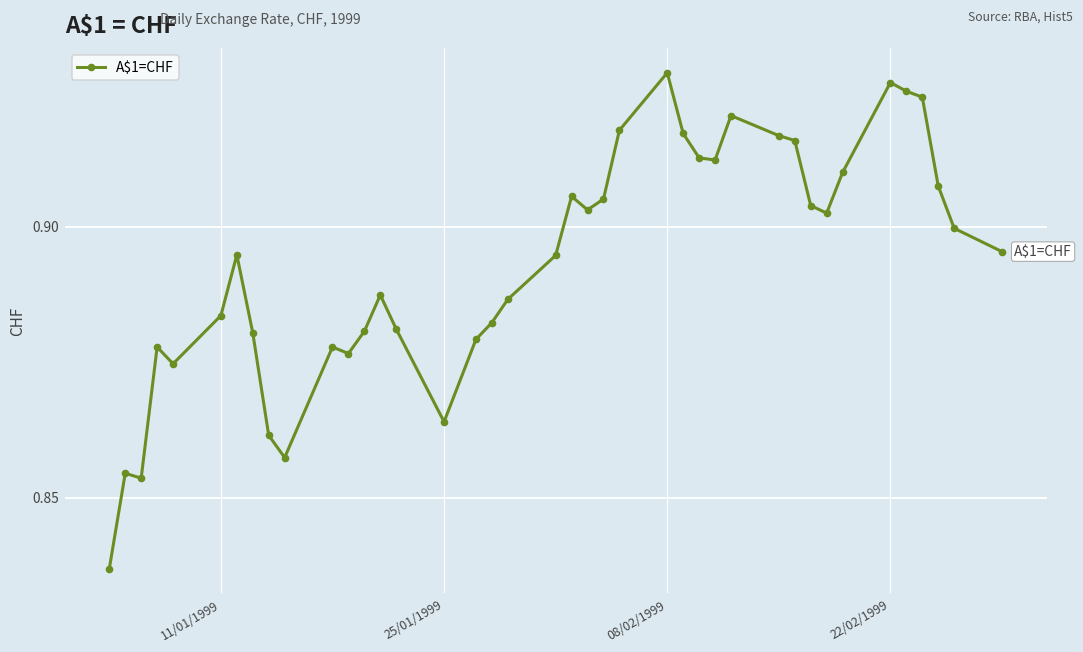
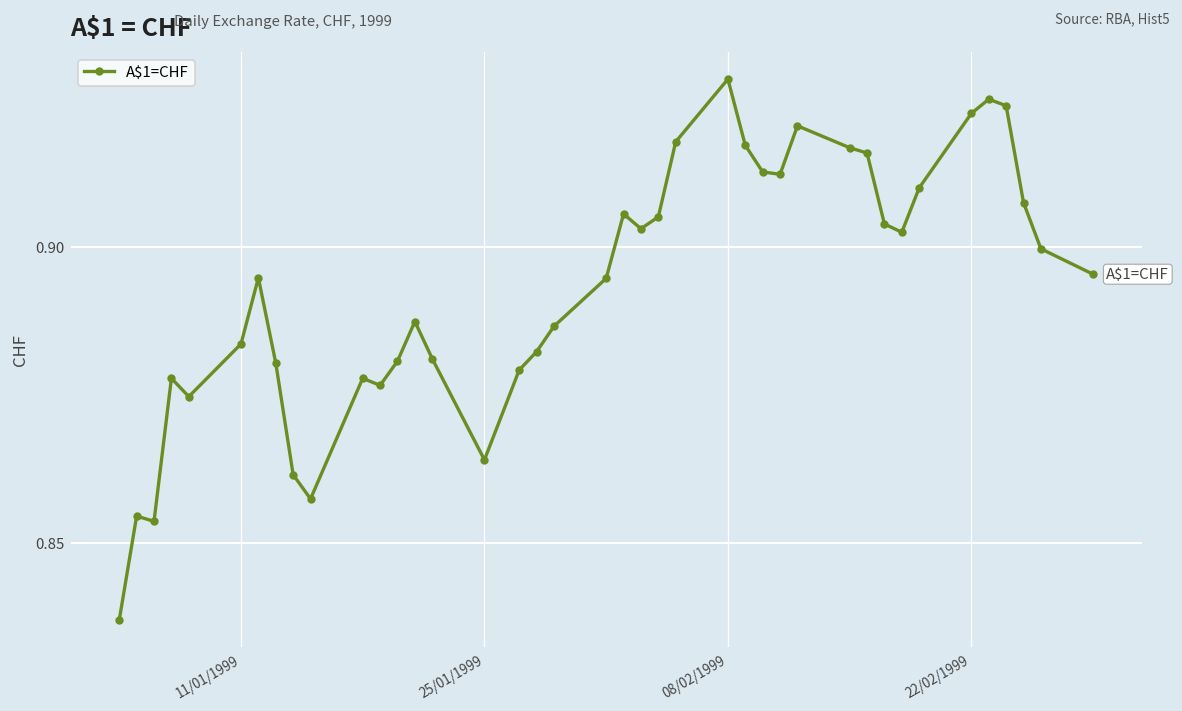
  {
    "11/01/1999": 0.884,
    "25/01/1999": 0.864,
    "08/02/1999": 0.928,
-   "22/02/1999": 0.927
+   "22/02/1999": 0.923
  }
